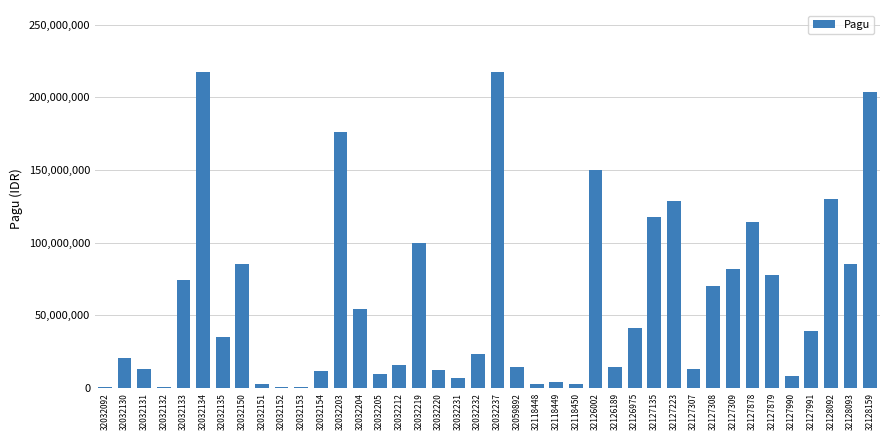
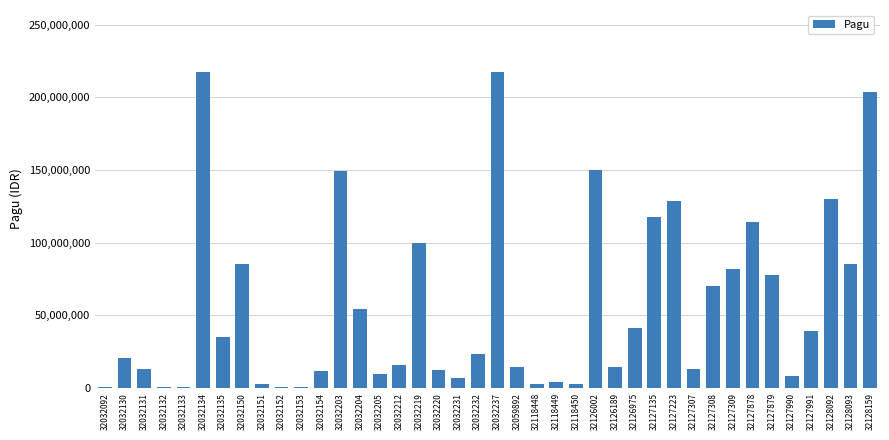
  {
    "32032130": "21,000,000",
    "32032131": "13,000,000",
-   "32032133": "74,000,000",
+   "32032133": "0",
    "32032134": "217,000,000",
    "32032135": "35,000,000",
    "32032150": "85,000,000",
    "32032151": "3,000,000",
    "32032154": "12,000,000",
-   "32032203": "176,000,000",
+   "32032203": "149,000,000",
    "32032204": "55,000,000",
    "32032205": "10,000,000",
    "32032212": "16,000,000",
    "32032219": "100,000,000",
    "32032220": "12,000,000",
    "32032231": "7,000,000",
    "32032232": "23,000,000",
    "32032237": "217,000,000",
    "32059892": "15,000,000",
    "32118448": "3,000,000",
    "32118449": "4,000,000",
    "32118450": "3,000,000",
    "32126002": "150,000,000",
    "32126189": "14,000,000",
    "32126975": "41,000,000",
    "32127135": "117,000,000",
    "32127223": "129,000,000",
    "32127307": "13,000,000",
    "32127308": "70,000,000",
    "32127309": "82,000,000",
    "32127878": "114,000,000",
    "32127879": "78,000,000",
    "32127990": "8,000,000",
    "32127991": "39,000,000",
    "32128092": "130,000,000",
    "32128093": "85,000,000",
    "32128159": "204,000,000"
  }
